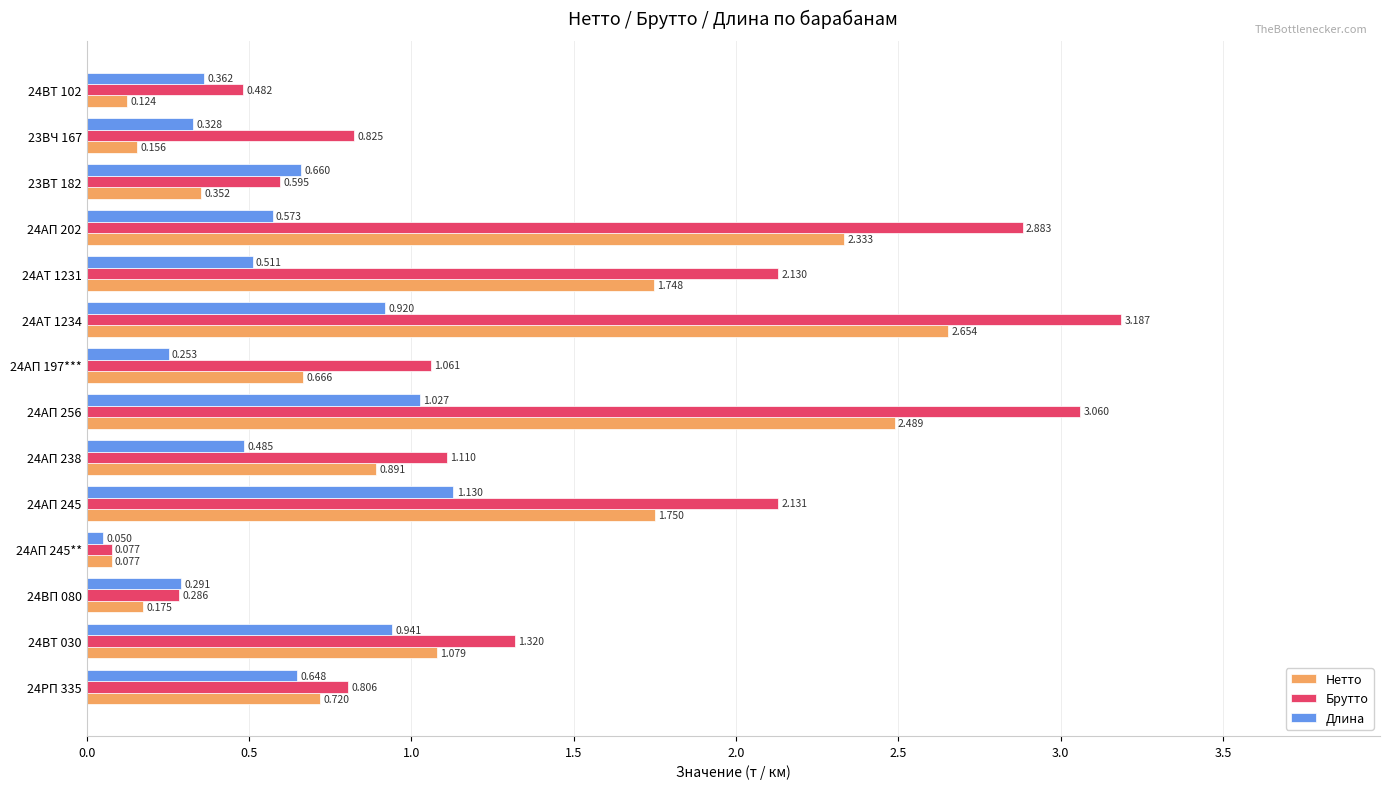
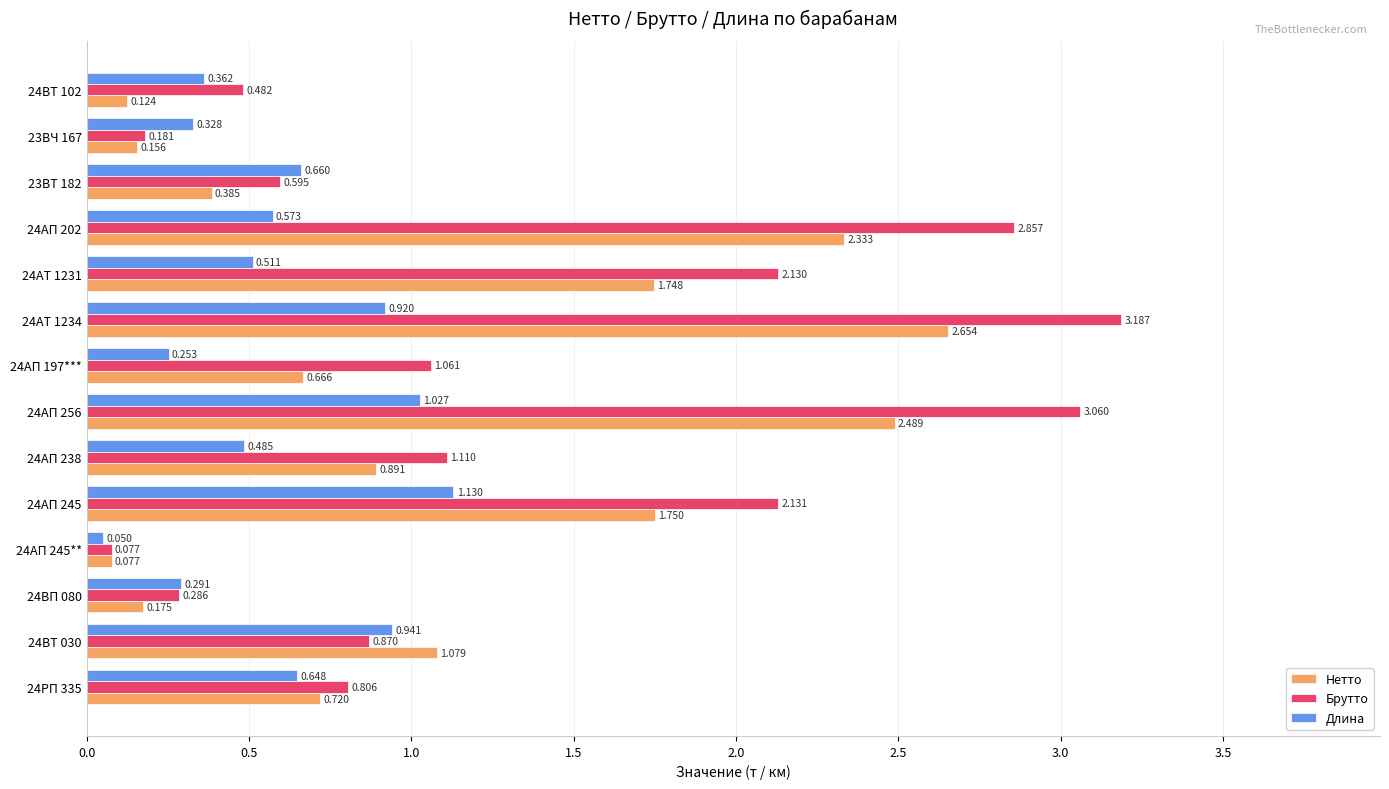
  {
    "Нетто": {
      "24ВТ 102": 0.124,
      "23ВЧ 167": 0.156,
-     "23ВТ 182": 0.352,
+     "23ВТ 182": 0.385,
      "24АП 202": 2.333,
      "24АТ 1231": 1.748,
      "24АТ 1234": 2.654,
      "24АП 197***": 0.666,
      "24АП 256": 2.489,
      "24АП 238": 0.891,
      "24АП 245": 1.750,
      "24АП 245**": 0.077,
      "24ВП 080": 0.175,
      "24ВТ 030": 1.079,
      "24РП 335": 0.720
    },
    "Брутто": {
      "24ВТ 102": 0.482,
-     "23ВЧ 167": 0.825,
+     "23ВЧ 167": 0.181,
      "23ВТ 182": 0.595,
-     "24АП 202": 2.883,
+     "24АП 202": 2.857,
      "24АТ 1231": 2.130,
      "24АТ 1234": 3.187,
      "24АП 197***": 1.061,
      "24АП 256": 3.060,
      "24АП 238": 1.110,
      "24АП 245": 2.131,
      "24АП 245**": 0.077,
      "24ВП 080": 0.286,
-     "24ВТ 030": 1.320,
+     "24ВТ 030": 0.870,
      "24РП 335": 0.806
    },
    "Длина": {
      "24ВТ 102": 0.362,
      "23ВЧ 167": 0.328,
      "23ВТ 182": 0.660,
      "24АП 202": 0.573,
      "24АТ 1231": 0.511,
      "24АТ 1234": 0.920,
      "24АП 197***": 0.253,
      "24АП 256": 1.027,
      "24АП 238": 0.485,
      "24АП 245": 1.130,
      "24АП 245**": 0.050,
      "24ВП 080": 0.291,
      "24ВТ 030": 0.941,
      "24РП 335": 0.648
    }
  }
